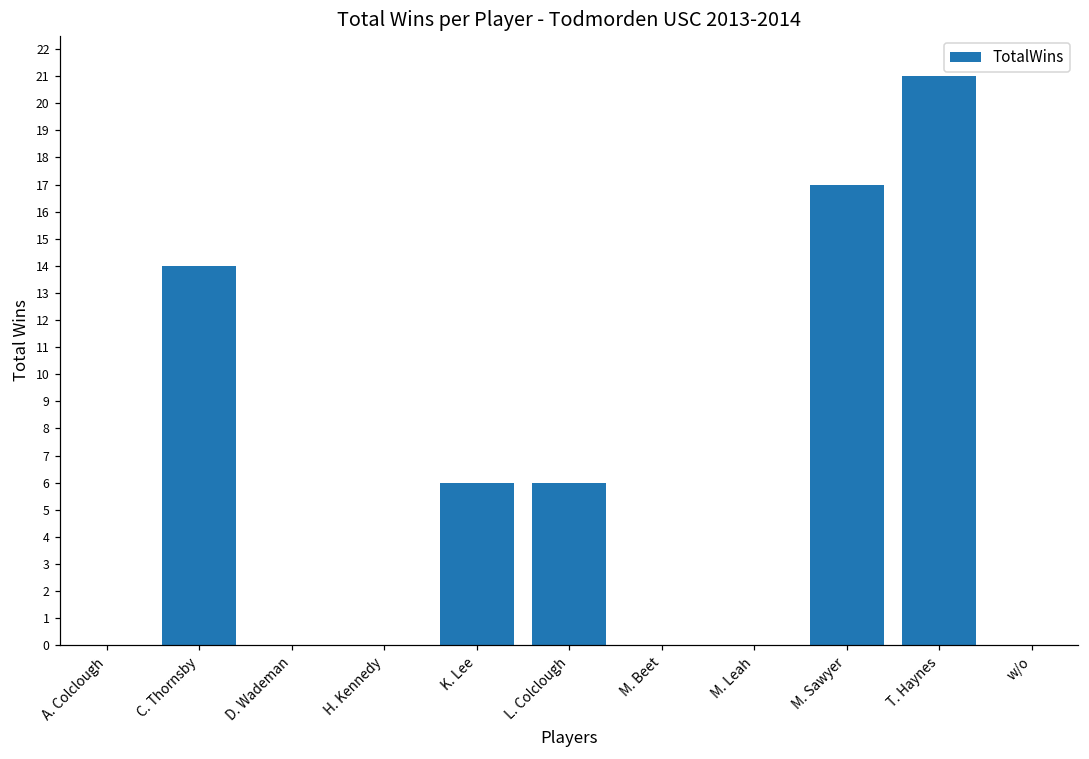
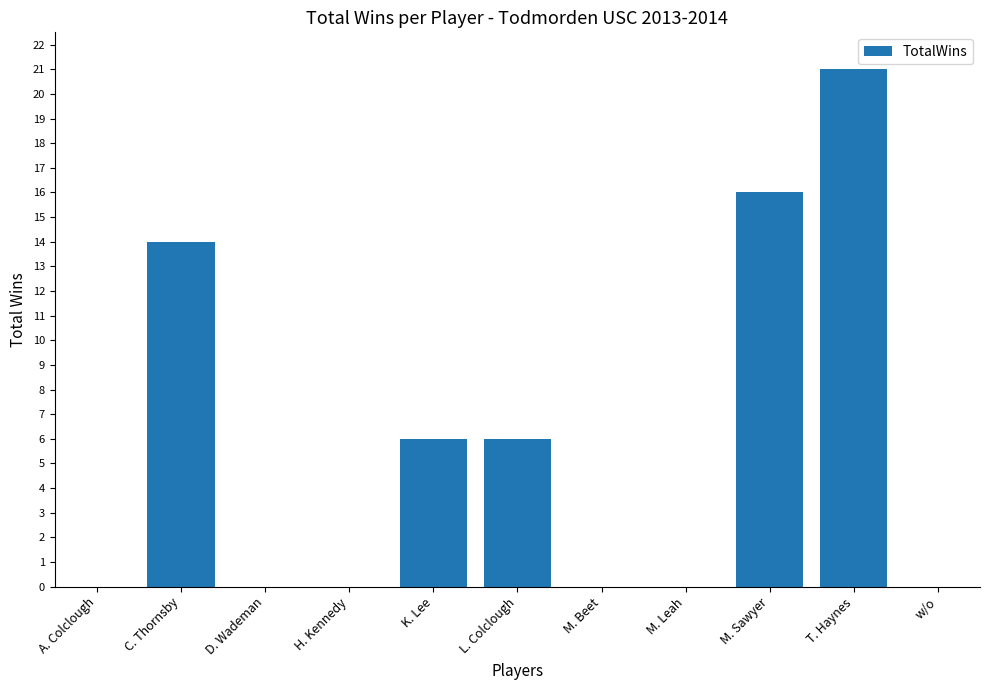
  {
    "A. Colclough": 0,
    "C. Thornsby": 14,
    "D. Wademan": 0,
    "H. Kennedy": 0,
    "K. Lee": 6,
    "L. Colclough": 6,
    "M. Beet": 0,
    "M. Leah": 0,
-   "M. Sawyer": 17,
+   "M. Sawyer": 16,
    "T. Haynes": 21,
    "w/o": 0
  }
